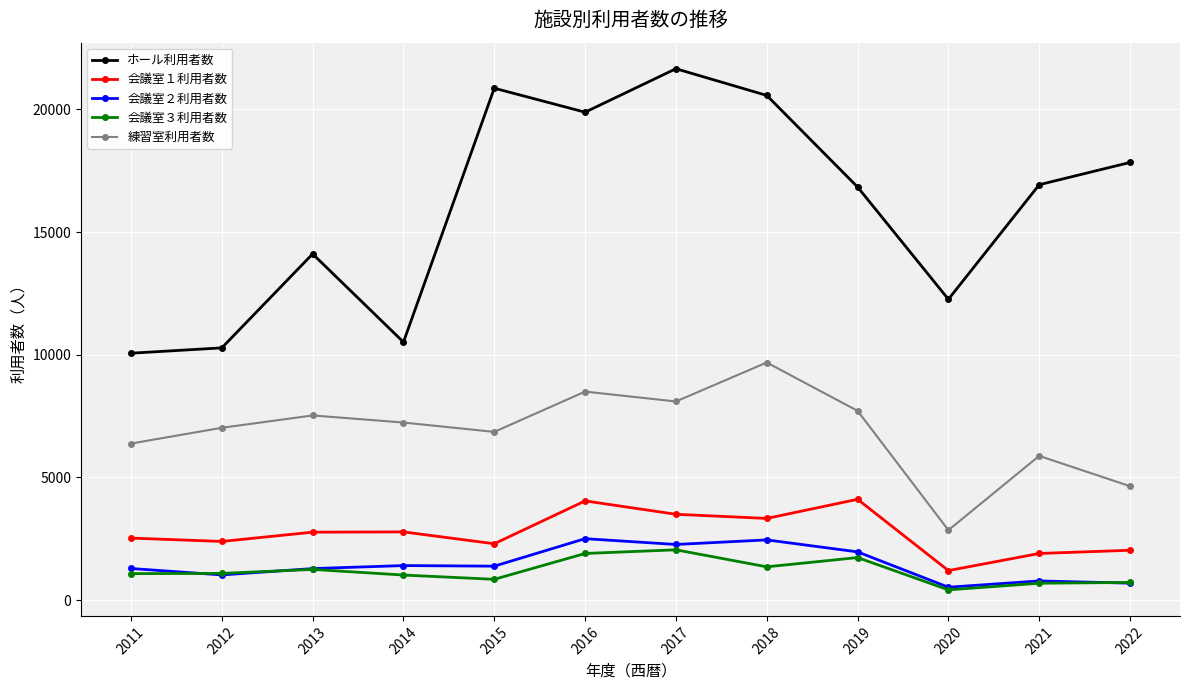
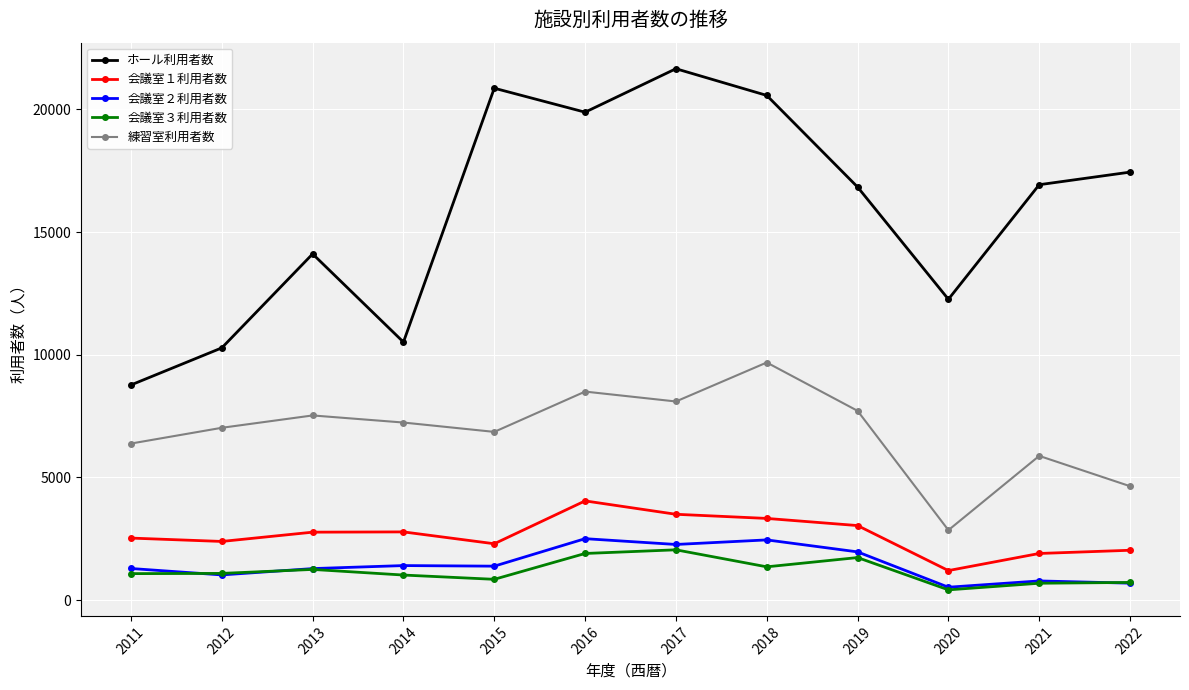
  {
    "ホール利用者数": {
-     "2011": 10100,
+     "2011": 8800,
      "2012": 10300,
      "2013": 14100,
      "2014": 10500,
      "2015": 20900,
      "2016": 19900,
      "2017": 21700,
      "2018": 20600,
      "2019": 16800,
      "2020": 12300,
      "2021": 16900,
-     "2022": 17800
+     "2022": 17400
    },
    "会議室１利用者数": {
      "2011": 2500,
      "2012": 2400,
      "2013": 2800,
      "2014": 2800,
      "2015": 2300,
      "2016": 4000,
      "2017": 3500,
      "2018": 3300,
-     "2019": 4100,
+     "2019": 3000,
      "2020": 1200,
      "2021": 1900,
      "2022": 2000
    },
    "会議室２利用者数": {
      "2011": 1300,
      "2014": 1400,
      "2015": 1400,
      "2016": 2500,
      "2017": 2300,
      "2018": 2500,
      "2019": 2000,
      "2020": 500
    },
    "会議室３利用者数": {
      "2011": 1100,
      "2014": 1000,
      "2015": 800,
      "2016": 1900,
      "2017": 2100,
      "2018": 1400,
      "2019": 1700,
      "2020": 400
    },
    "練習室利用者数": {
      "2011": 6400,
      "2012": 7000,
      "2013": 7500,
      "2014": 7200,
      "2015": 6900,
      "2016": 8500,
      "2017": 8100,
      "2018": 9700,
      "2019": 7700,
      "2020": 2900,
      "2021": 5900,
      "2022": 4600
    }
  }
